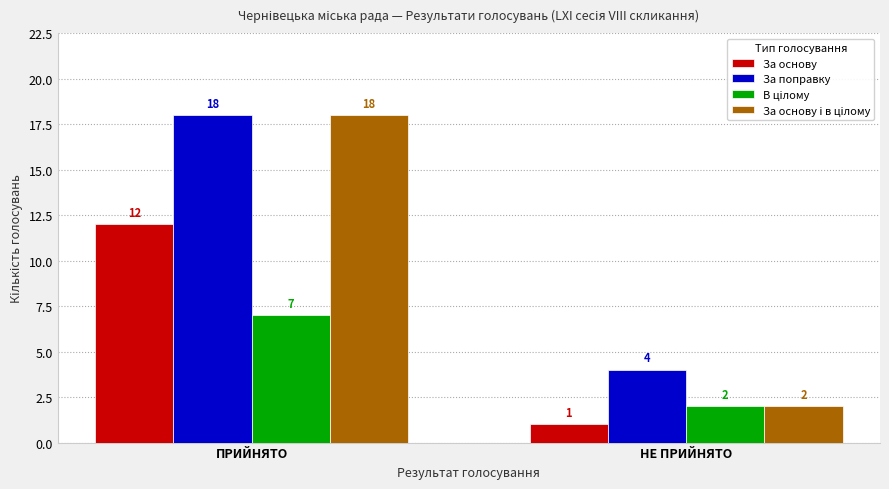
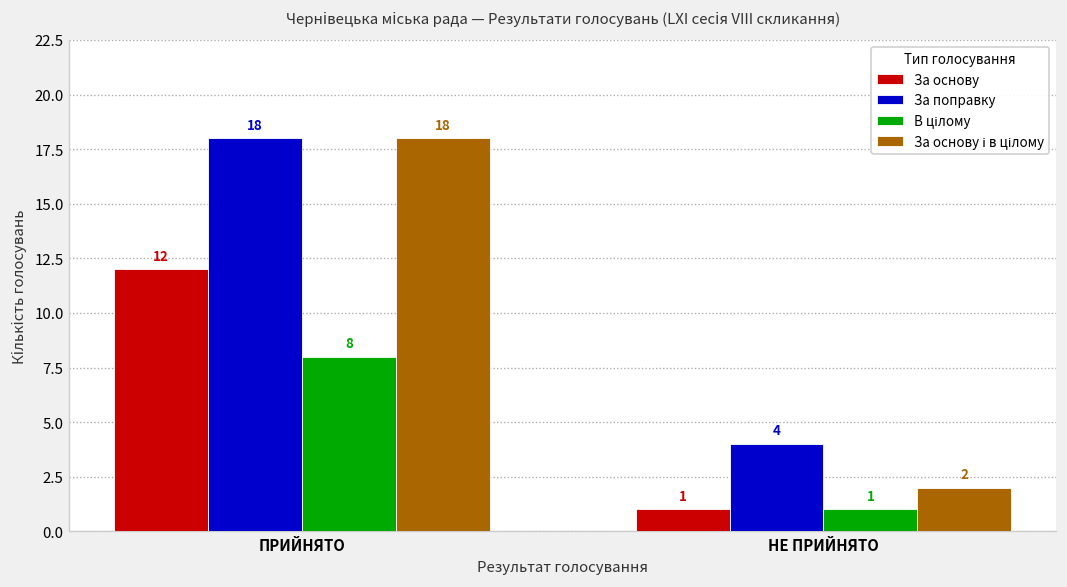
  {
    "За основу": {
      "ПРИЙНЯТО": 12,
      "НЕ ПРИЙНЯТО": 1
    },
    "За поправку": {
      "ПРИЙНЯТО": 18,
      "НЕ ПРИЙНЯТО": 4
    },
    "В цілому": {
-     "ПРИЙНЯТО": 7,
-     "НЕ ПРИЙНЯТО": 2
+     "ПРИЙНЯТО": 8,
+     "НЕ ПРИЙНЯТО": 1
    },
    "За основу і в цілому": {
      "ПРИЙНЯТО": 18,
      "НЕ ПРИЙНЯТО": 2
    }
  }
